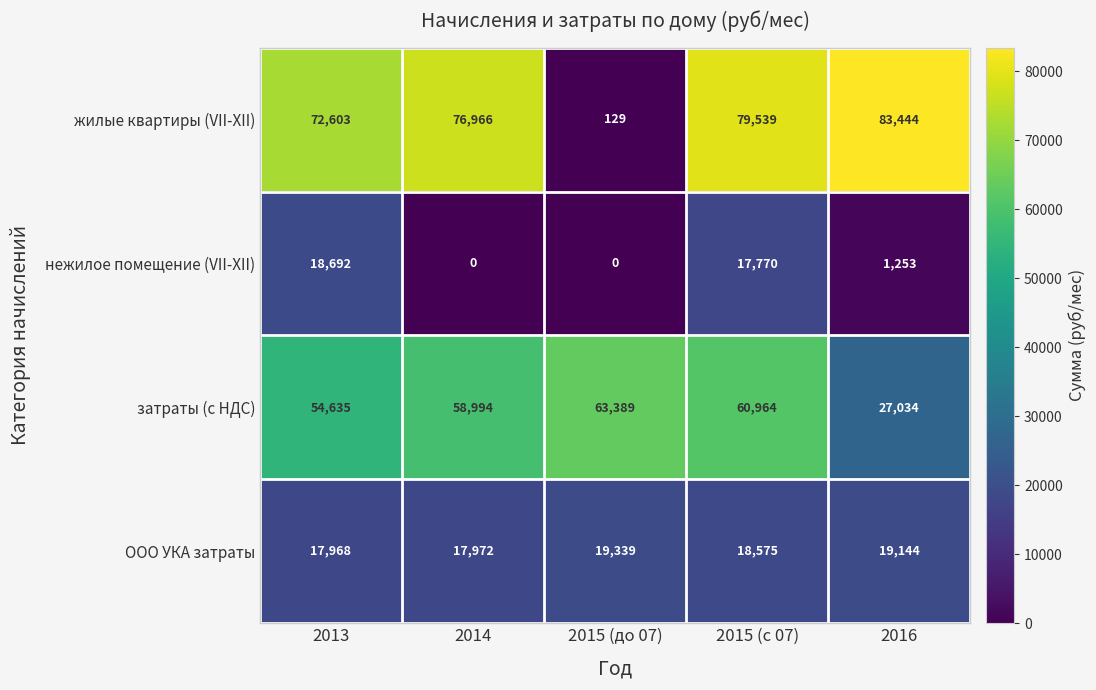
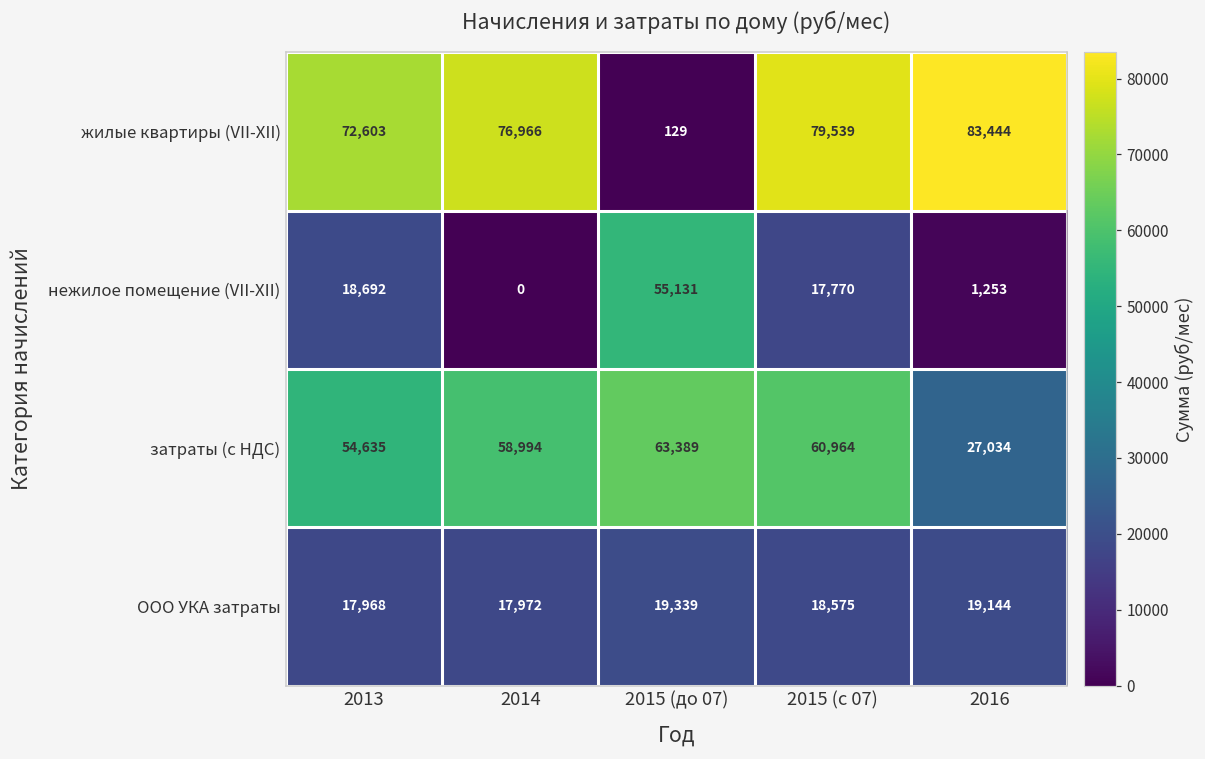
  {
    "жилые квартиры (VII-XII)": {
      "2013": "72,603",
      "2014": "76,966",
      "2015 (до 07)": "129",
      "2015 (с 07)": "79,539",
      "2016": "83,444"
    },
    "нежилое помещение (VII-XII)": {
      "2013": "18,692",
      "2014": "0",
-     "2015 (до 07)": "0",
+     "2015 (до 07)": "55,131",
      "2015 (с 07)": "17,770",
      "2016": "1,253"
    },
    "затраты (с НДС)": {
      "2013": "54,635",
      "2014": "58,994",
      "2015 (до 07)": "63,389",
      "2015 (с 07)": "60,964",
      "2016": "27,034"
    },
    "ООО УКА затраты": {
      "2013": "17,968",
      "2014": "17,972",
      "2015 (до 07)": "19,339",
      "2015 (с 07)": "18,575",
      "2016": "19,144"
    }
  }
